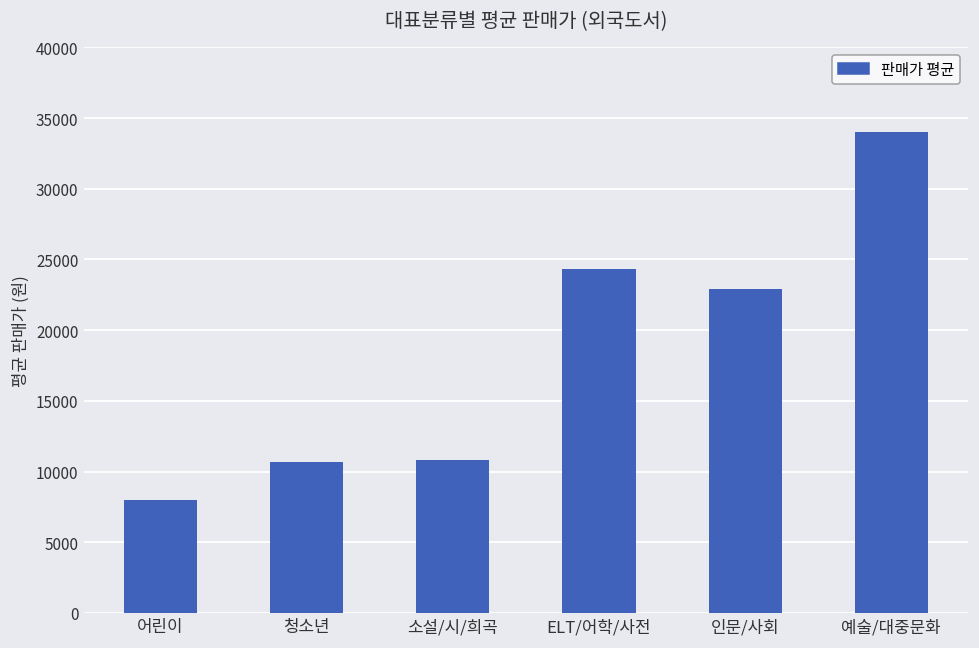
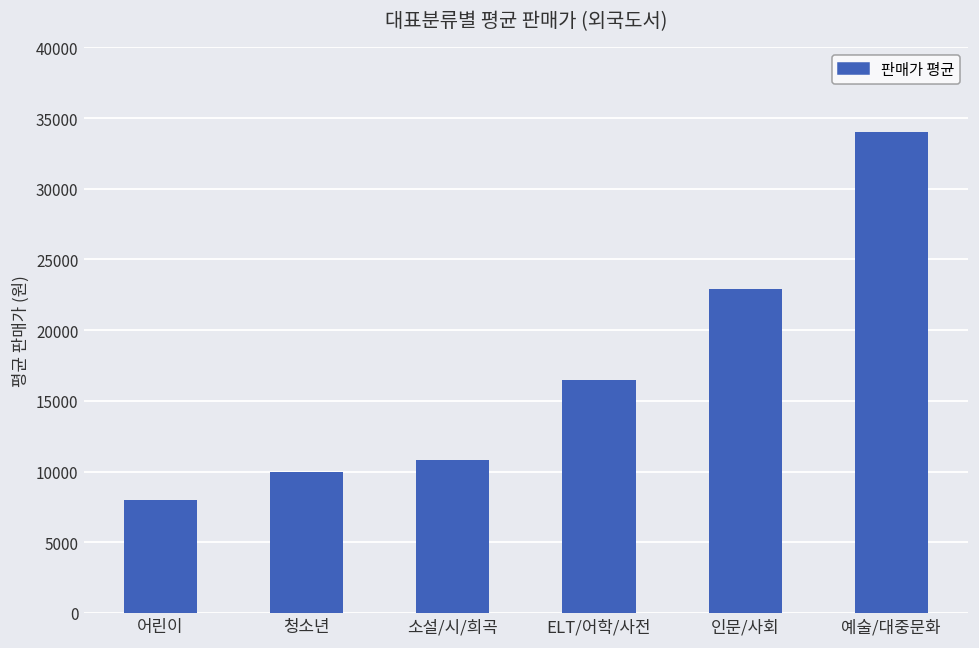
  {
    "어린이": 8000,
-   "청소년": 10700,
+   "청소년": 10000,
    "소설/시/희곡": 10900,
-   "ELT/어학/사전": 24300,
+   "ELT/어학/사전": 16400,
    "인문/사회": 22900,
    "예술/대중문화": 34000
  }
